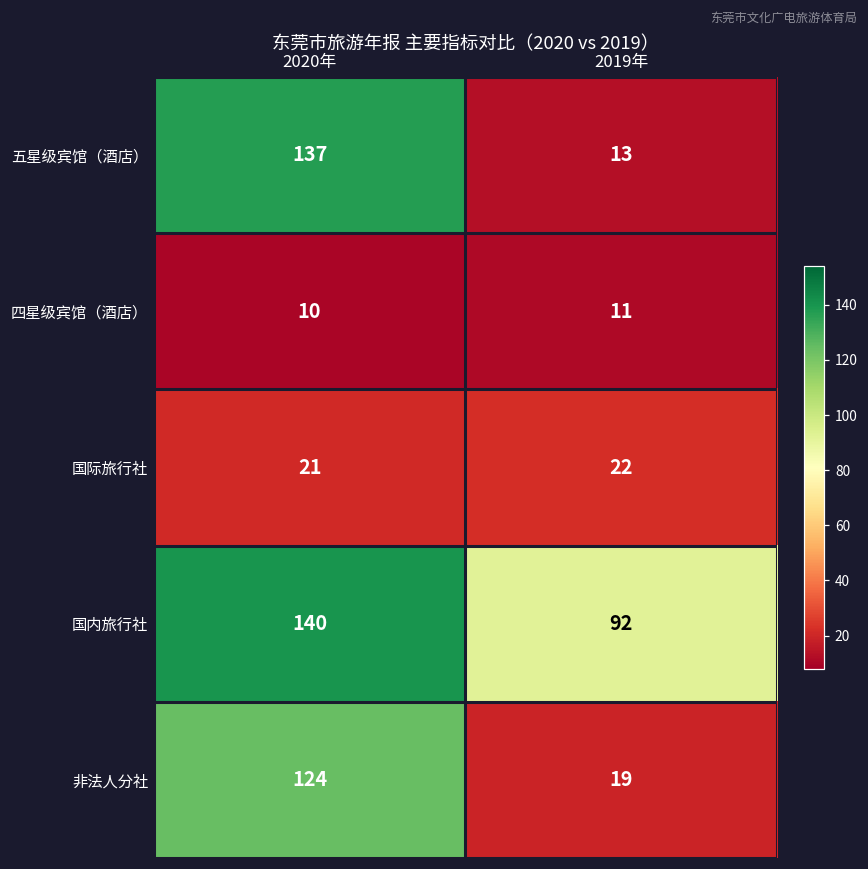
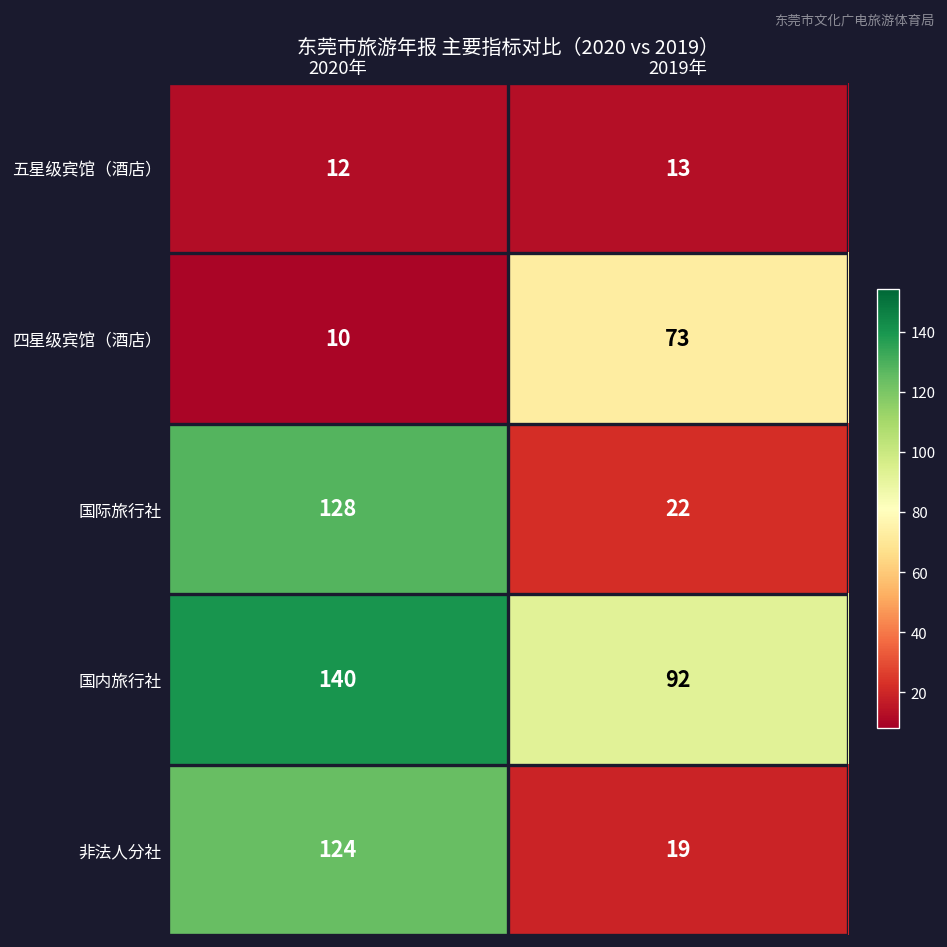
  {
    "五星级宾馆（酒店）": {
-     "2020年": 137,
+     "2020年": 12,
      "2019年": 13
    },
    "四星级宾馆（酒店）": {
      "2020年": 10,
-     "2019年": 11
+     "2019年": 73
    },
    "国际旅行社": {
-     "2020年": 21,
+     "2020年": 128,
      "2019年": 22
    },
    "国内旅行社": {
      "2020年": 140,
      "2019年": 92
    },
    "非法人分社": {
      "2020年": 124,
      "2019年": 19
    }
  }
